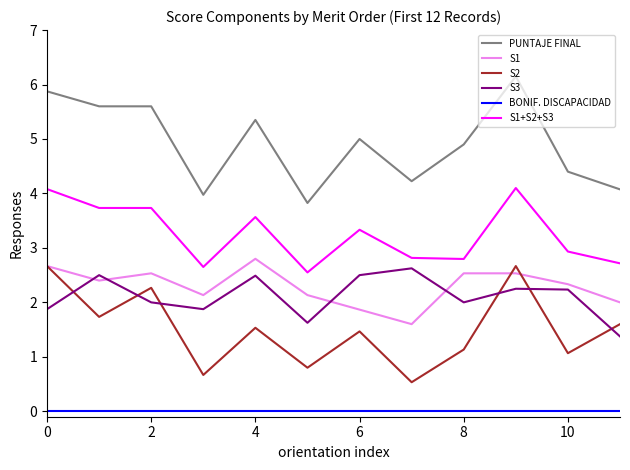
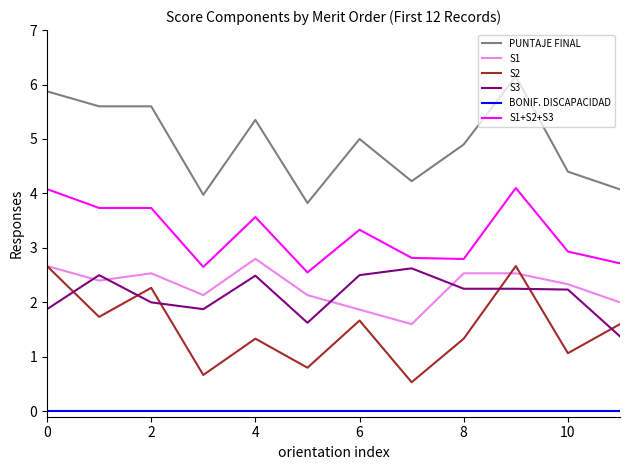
  {
    "PUNTAJE FINAL": {
      "0": 5.9,
      "2": 5.6,
      "4": 5.4,
      "6": 5.0,
      "8": 4.9,
      "10": 4.4
    },
    "S1": {
      "2": 2.5,
      "4": 2.8,
      "6": 1.9,
      "8": 2.5,
      "10": 2.3
    },
    "S2": {
      "2": 2.3,
-     "4": 1.5,
-     "6": 1.5,
-     "8": 1.1,
+     "4": 1.3,
+     "6": 1.7,
+     "8": 1.3,
      "10": 1.1
    },
    "S3": {
      "0": 1.9,
      "2": 2.0,
      "4": 2.5,
      "6": 2.5,
-     "8": 2.0,
+     "8": 2.3,
      "10": 2.2
    },
    "BONIF. DISCAPACIDAD": {
      "0": 0.0,
      "2": 0.0,
      "4": 0.0,
      "6": 0.0,
      "8": 0.0,
      "10": 0.0
    },
    "S1+S2+S3": {
      "0": 4.1,
      "2": 3.7,
      "4": 3.6,
      "6": 3.3,
      "8": 2.8,
      "10": 2.9
    }
  }
